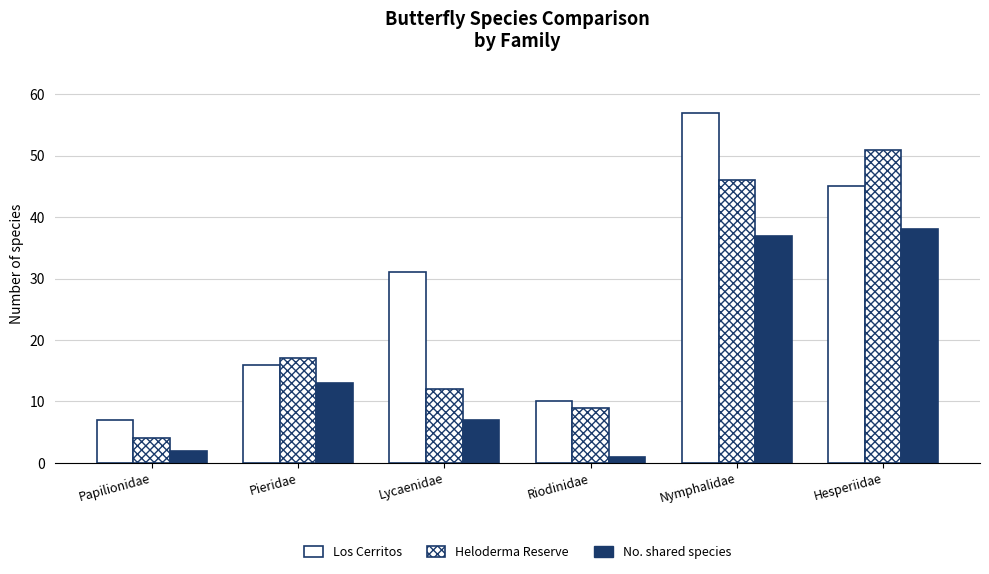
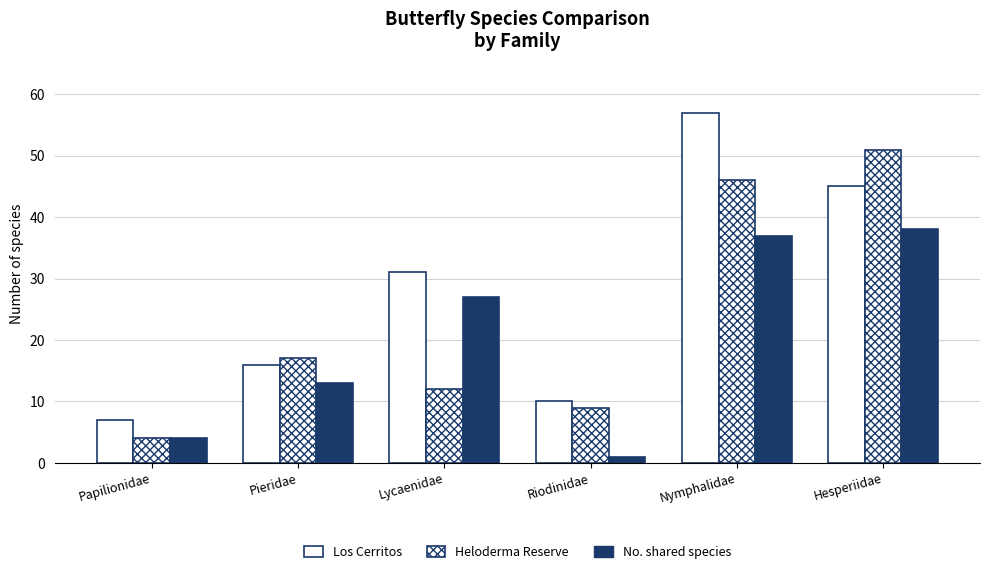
  {
    "No. shared species": {
-     "Papilionidae": 2,
+     "Papilionidae": 4,
      "Pieridae": 13,
-     "Lycaenidae": 7,
+     "Lycaenidae": 27,
      "Riodinidae": 1,
      "Nymphalidae": 37,
      "Hesperiidae": 38
    }
  }
